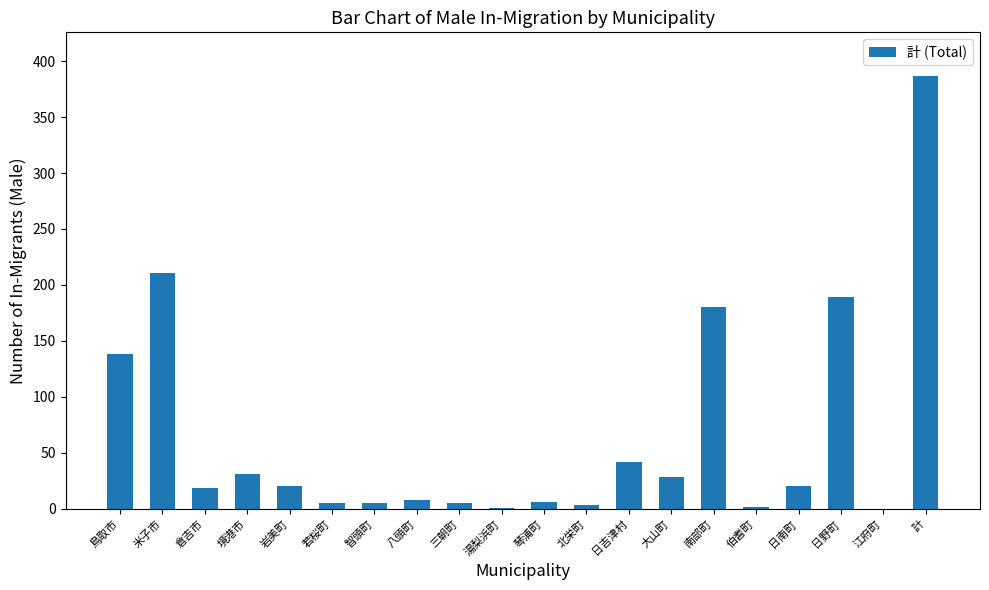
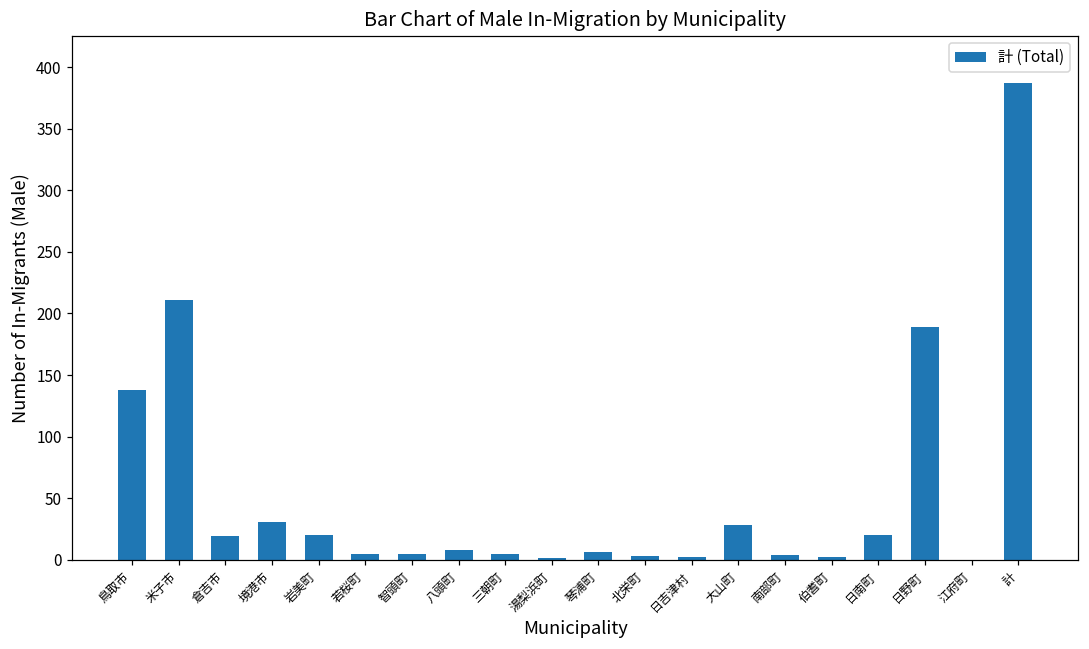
  {
    "鳥取市": 138,
    "米子市": 211,
    "倉吉市": 19,
    "境港市": 31,
    "岩美町": 20,
    "若桜町": 5,
    "智頭町": 5,
    "八頭町": 8,
    "三朝町": 5,
    "琴浦町": 6,
    "北栄町": 3,
-   "日吉津村": 42,
+   "日吉津村": 2,
    "大山町": 28,
-   "南部町": 180,
+   "南部町": 4,
    "日南町": 20,
    "日野町": 189,
    "江府町": 0,
    "計": 387
  }
